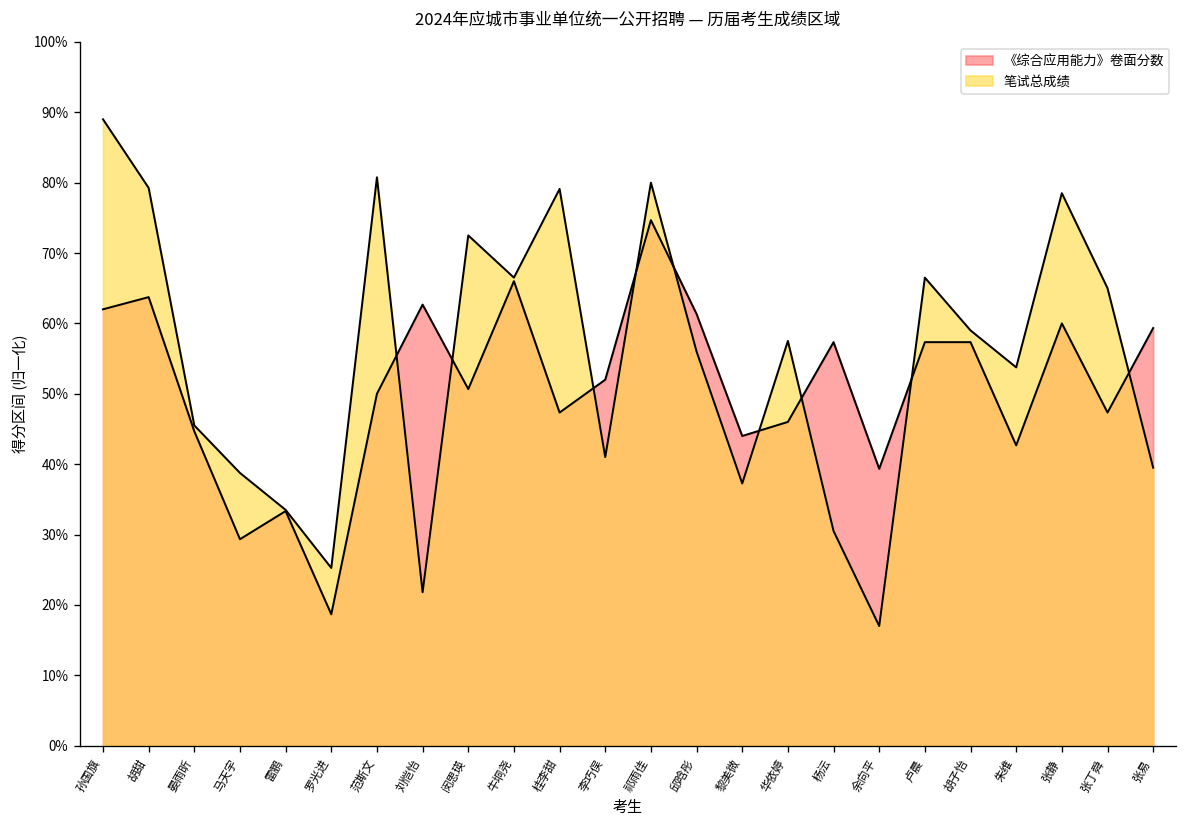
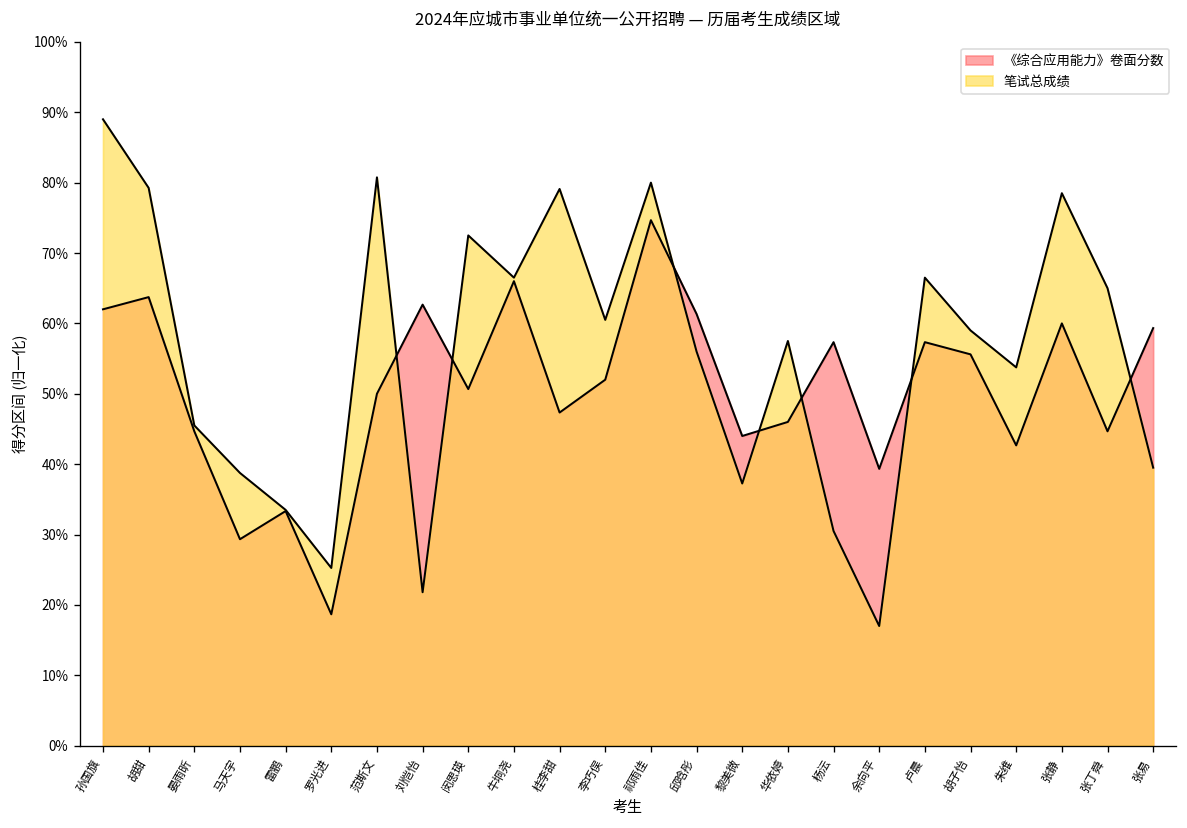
  {
    "《综合应用能力》卷面分数": {
      "孙国旗": "62%",
      "胡甜": "64%",
      "晏雨昕": "45%",
      "马天宇": "29%",
      "罗光进": "19%",
      "范斯文": "50%",
      "刘恺怡": "63%",
      "闵思瑛": "51%",
      "牛垌尧": "66%",
      "桂李甜": "47%",
      "李巧俣": "52%",
      "祁雨佳": "75%",
      "邱晗彤": "61%",
      "黎美微": "44%",
      "华依婷": "46%",
      "杨沄": "57%",
      "余向平": "39%",
      "卢晨": "57%",
-     "胡子怡": "57%",
+     "胡子怡": "56%",
      "朱维": "43%",
      "张静": "60%",
-     "张丁舜": "47%",
+     "张丁舜": "45%",
      "张易": "59%"
    },
    "笔试总成绩": {
      "孙国旗": "89%",
      "胡甜": "79%",
      "晏雨昕": "46%",
      "马天宇": "39%",
      "罗光进": "25%",
      "范斯文": "81%",
      "刘恺怡": "22%",
      "闵思瑛": "73%",
      "牛垌尧": "67%",
      "桂李甜": "79%",
-     "李巧俣": "41%",
+     "李巧俣": "61%",
      "祁雨佳": "80%",
      "邱晗彤": "56%",
      "黎美微": "37%",
      "华依婷": "58%",
      "杨沄": "31%",
      "余向平": "17%",
      "卢晨": "67%",
      "胡子怡": "59%",
      "朱维": "54%",
      "张静": "79%",
      "张丁舜": "65%",
      "张易": "40%"
    }
  }
